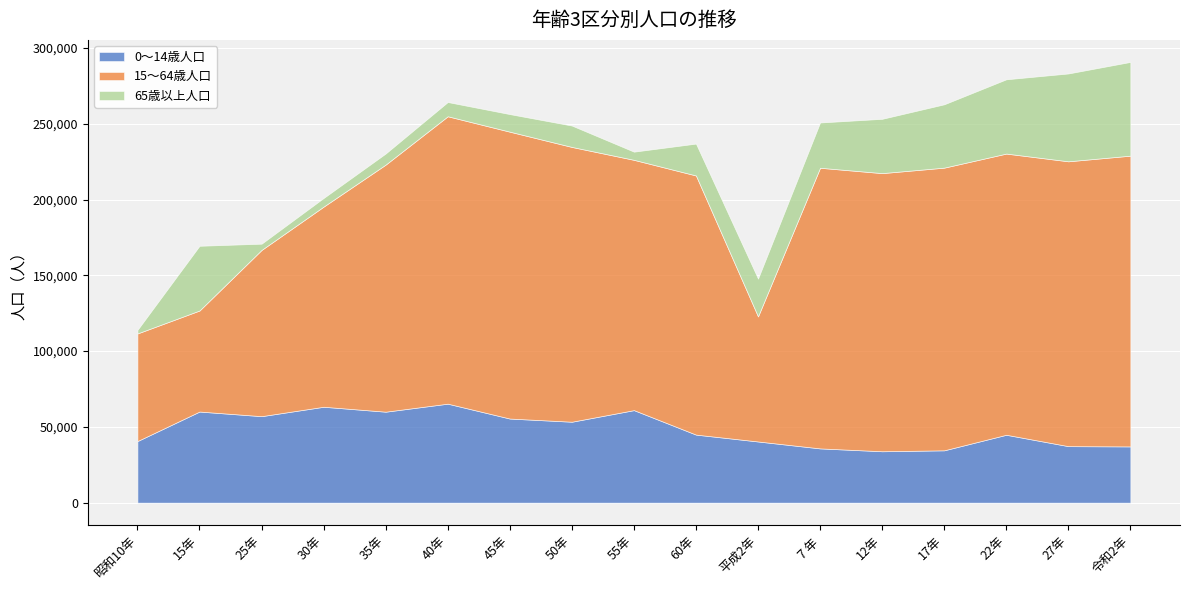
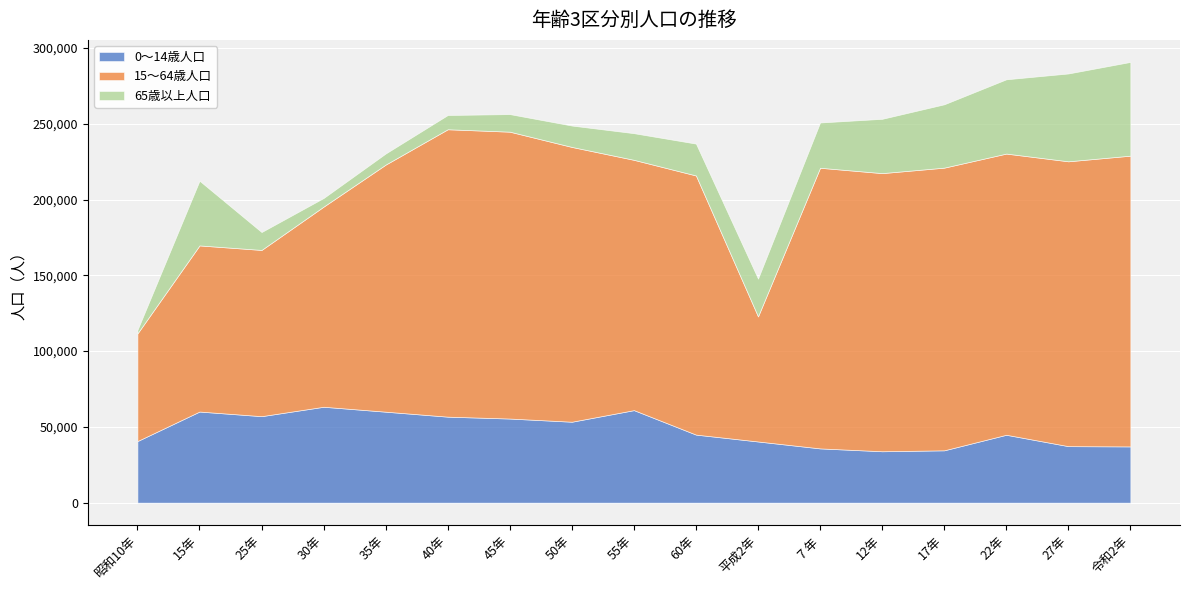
  {
    "0～14歳人口": {
      "昭和10年": "41,000",
      "15年": "60,000",
      "25年": "57,000",
      "30年": "63,000",
      "35年": "60,000",
-     "40年": "65,000",
+     "40年": "57,000",
      "45年": "55,000",
      "50年": "53,000",
      "55年": "61,000",
      "60年": "45,000",
      "平成2年": "40,000",
      "７年": "36,000",
      "12年": "34,000",
      "17年": "35,000",
      "22年": "45,000",
      "27年": "37,000",
      "令和2年": "37,000"
    },
    "15～64歳人口": {
      "昭和10年": "71,000",
-     "15年": "67,000",
+     "15年": "110,000",
      "25年": "110,000",
      "30年": "132,000",
      "35年": "163,000",
      "40年": "190,000",
      "45年": "189,000",
      "50年": "181,000",
      "55年": "165,000",
      "60年": "171,000",
      "平成2年": "83,000",
      "７年": "185,000",
      "12年": "184,000",
      "17年": "187,000",
      "22年": "186,000",
      "27年": "188,000",
      "令和2年": "192,000"
    },
    "65歳以上人口": {
      "昭和10年": "2,000",
      "15年": "43,000",
-     "25年": "4,000",
+     "25年": "12,000",
      "30年": "6,000",
      "35年": "7,000",
      "40年": "9,000",
      "45年": "12,000",
      "50年": "14,000",
-     "55年": "5,000",
+     "55年": "18,000",
      "60年": "21,000",
      "平成2年": "25,000",
      "７年": "30,000",
      "12年": "36,000",
      "17年": "42,000",
      "22年": "49,000",
      "27年": "58,000",
      "令和2年": "62,000"
    }
  }
